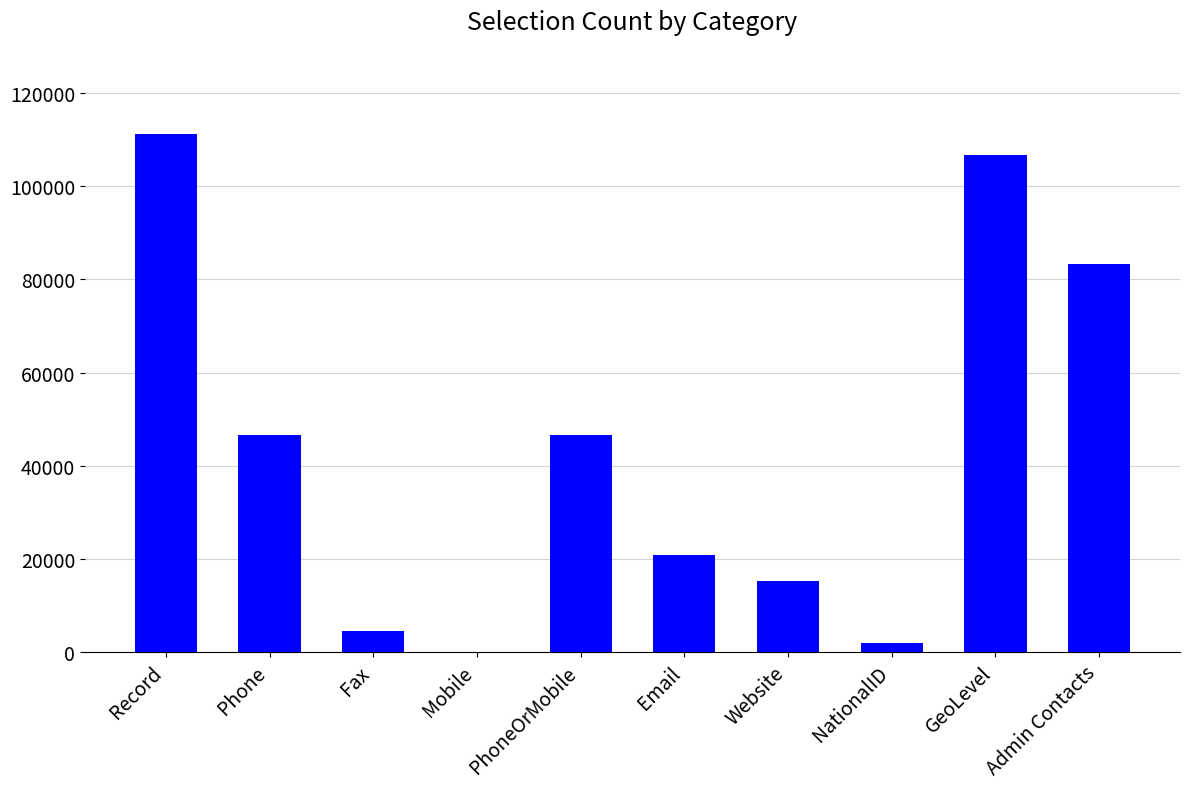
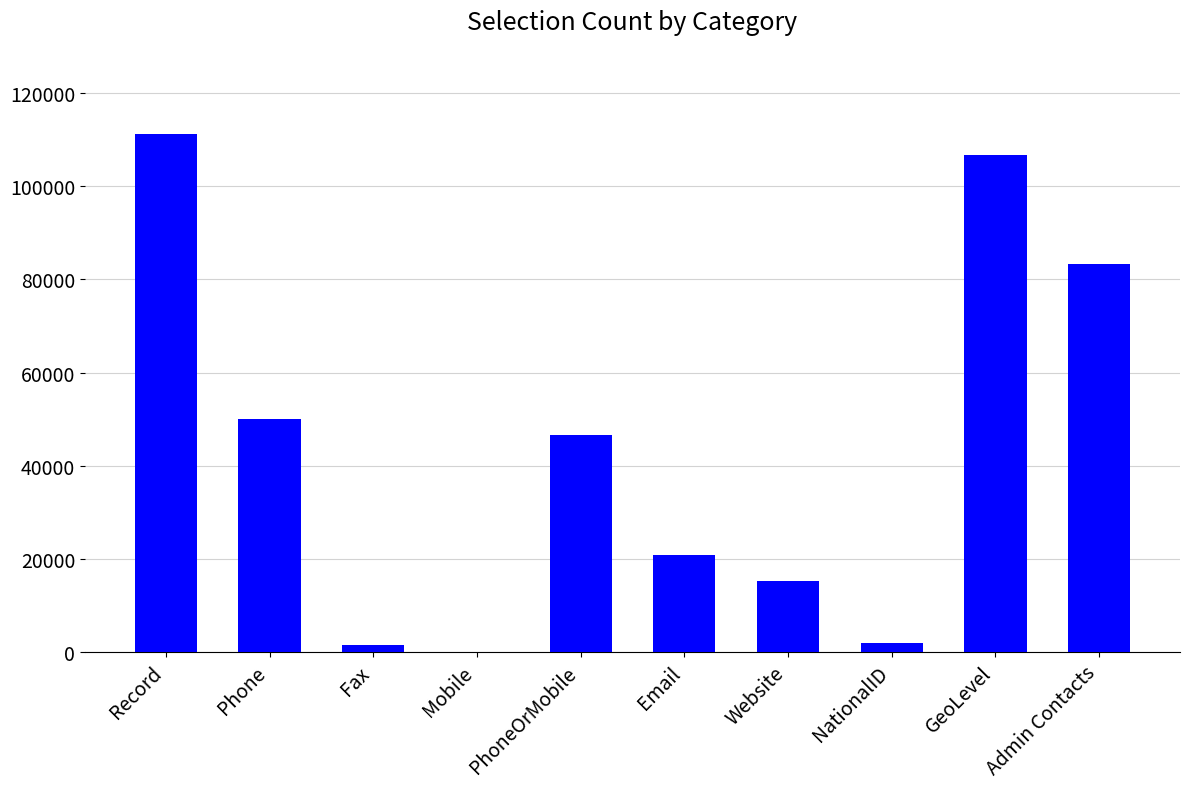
  {
    "Record": 111000,
-   "Phone": 47000,
-   "Fax": 5000,
+   "Phone": 50000,
+   "Fax": 2000,
    "Mobile": 0,
    "PhoneOrMobile": 47000,
    "Email": 21000,
    "Website": 15000,
    "NationalID": 2000,
    "GeoLevel": 107000,
    "Admin Contacts": 83000
  }
